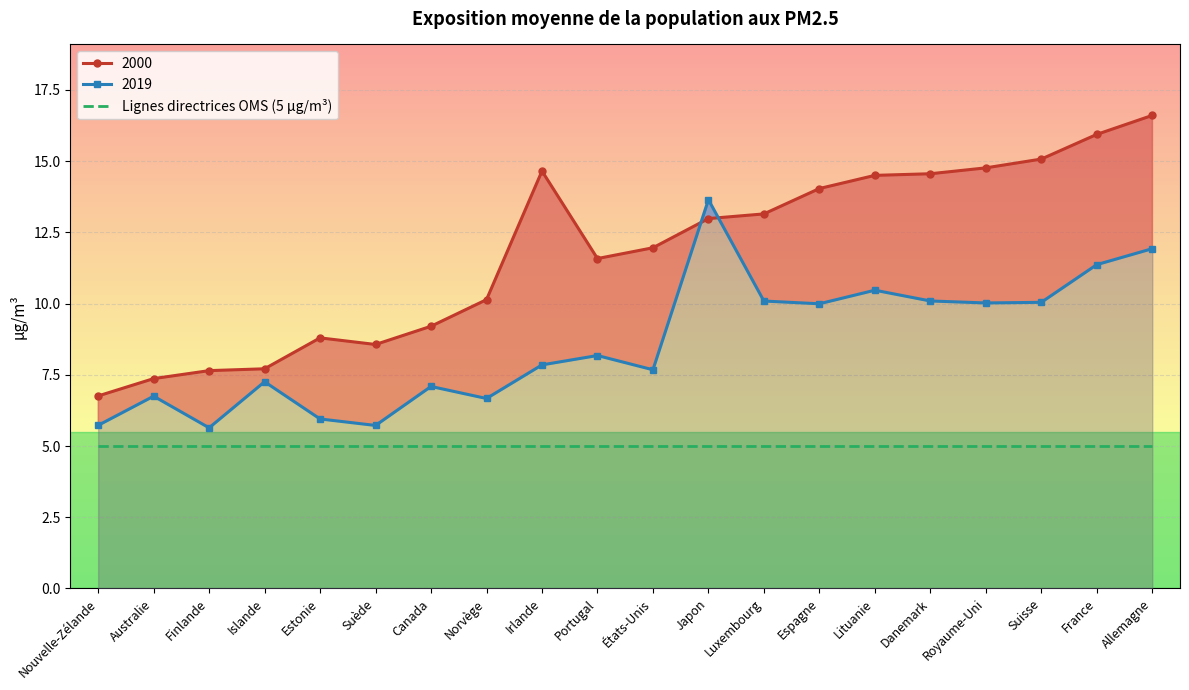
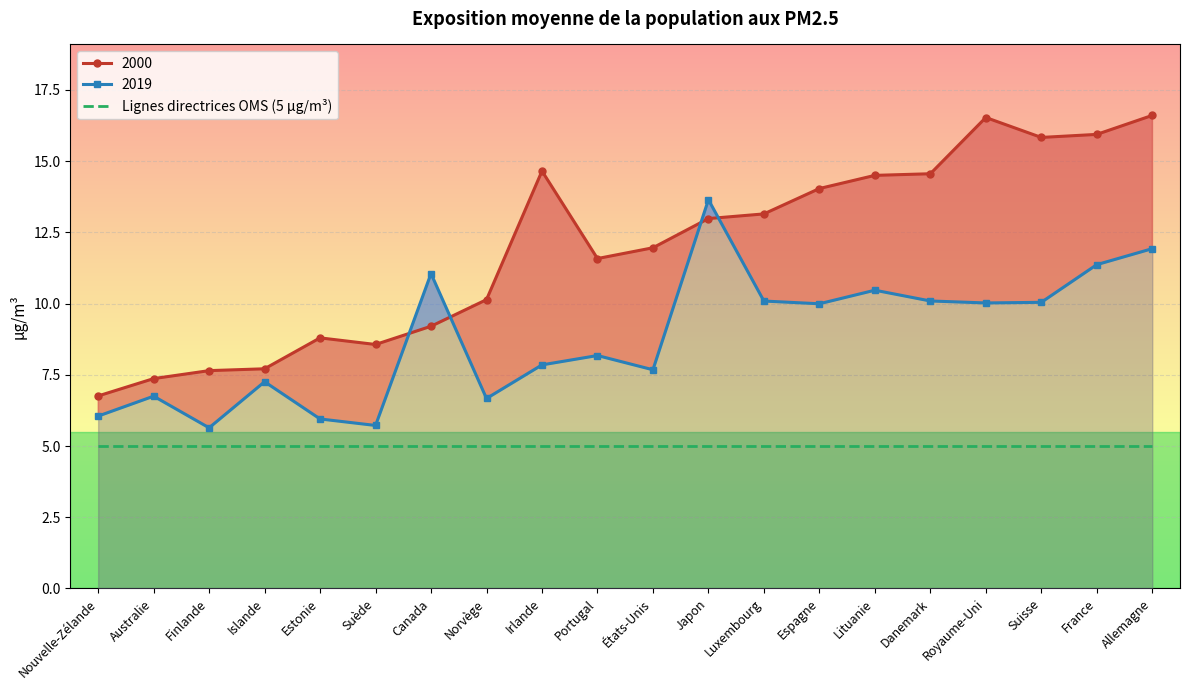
  {
    "2000": {
      "Nouvelle-Zélande": 6.8,
      "Australie": 7.4,
      "Finlande": 7.6,
      "Islande": 7.7,
      "Estonie": 8.8,
      "Suède": 8.6,
      "Canada": 9.2,
      "Norvège": 10.1,
      "Irlande": 14.7,
      "Portugal": 11.6,
      "États-Unis": 12.0,
      "Japon": 13.0,
      "Luxembourg": 13.1,
      "Espagne": 14.0,
      "Lituanie": 14.5,
      "Danemark": 14.6,
-     "Royaume-Uni": 14.8,
-     "Suisse": 15.1,
+     "Royaume-Uni": 16.5,
+     "Suisse": 15.8,
      "France": 15.9,
      "Allemagne": 16.6
    },
    "2019": {
-     "Nouvelle-Zélande": 5.7,
+     "Nouvelle-Zélande": 6.1,
      "Australie": 6.7,
      "Finlande": 5.6,
      "Islande": 7.3,
      "Estonie": 5.9,
      "Suède": 5.7,
-     "Canada": 7.1,
+     "Canada": 11.1,
      "Norvège": 6.7,
      "Irlande": 7.8,
      "Portugal": 8.2,
      "États-Unis": 7.7,
      "Japon": 13.6,
      "Luxembourg": 10.1,
      "Espagne": 10.0,
      "Lituanie": 10.5,
      "Danemark": 10.1,
      "Royaume-Uni": 10.0,
      "Suisse": 10.0,
      "France": 11.4,
      "Allemagne": 11.9
    },
    "Lignes directrices OMS (5 µg/m³)": {
      "Nouvelle-Zélande": 5.0,
      "Australie": 5.0,
      "Finlande": 5.0,
      "Islande": 5.0,
      "Estonie": 5.0,
      "Suède": 5.0,
      "Canada": 5.0,
      "Norvège": 5.0,
      "Irlande": 5.0,
      "Portugal": 5.0,
      "États-Unis": 5.0,
      "Japon": 5.0,
      "Luxembourg": 5.0,
      "Espagne": 5.0,
      "Lituanie": 5.0,
      "Danemark": 5.0,
      "Royaume-Uni": 5.0,
      "Suisse": 5.0,
      "France": 5.0,
      "Allemagne": 5.0
    }
  }
